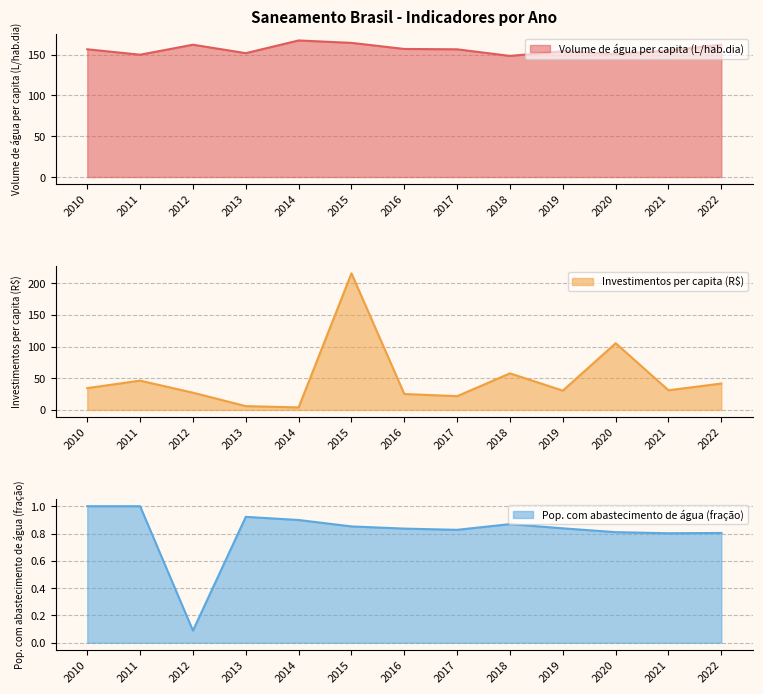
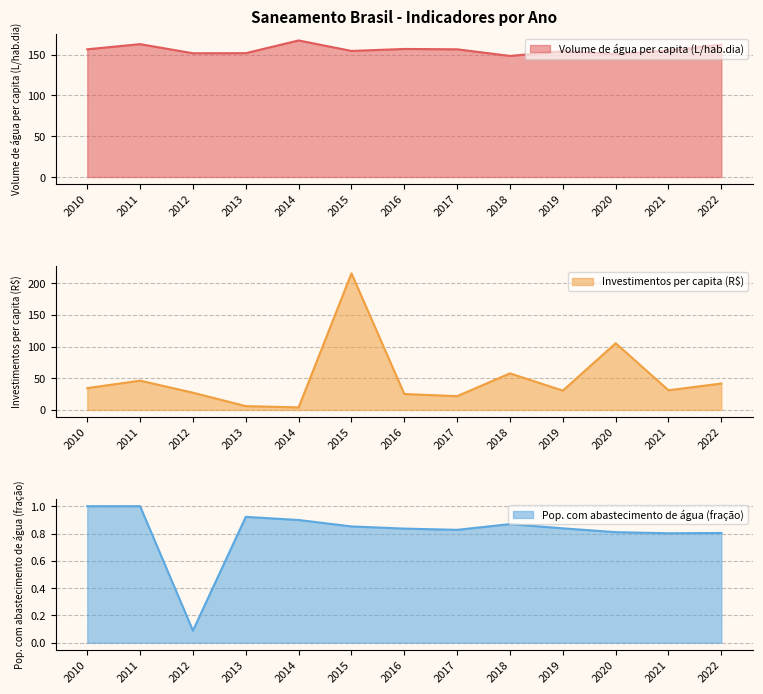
  {
    "Saneamento Brasil - Indicadores por Ano": {
      "2010": 160,
-     "2011": 150,
-     "2012": 160,
+     "2011": 160,
+     "2012": 150,
      "2013": 150,
      "2014": 170,
-     "2015": 160,
+     "2015": 150,
      "2016": 160,
      "2017": 160,
      "2018": 150
    }
  }
